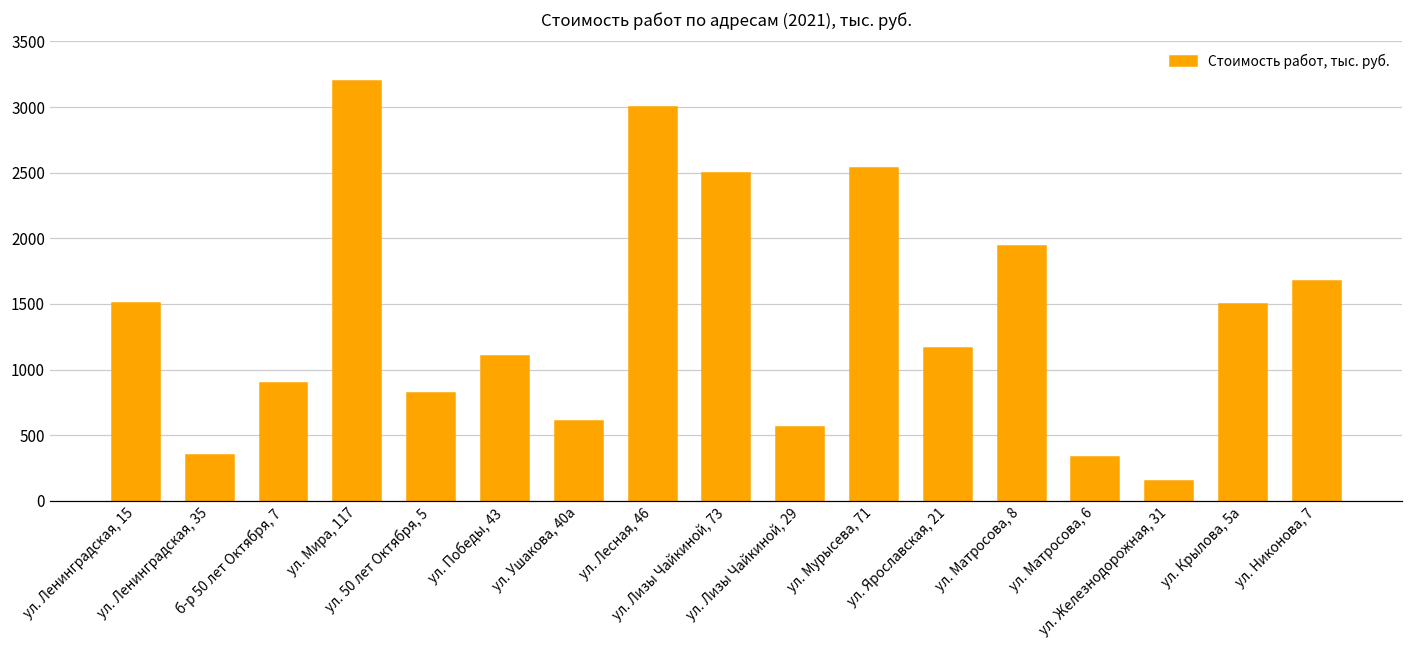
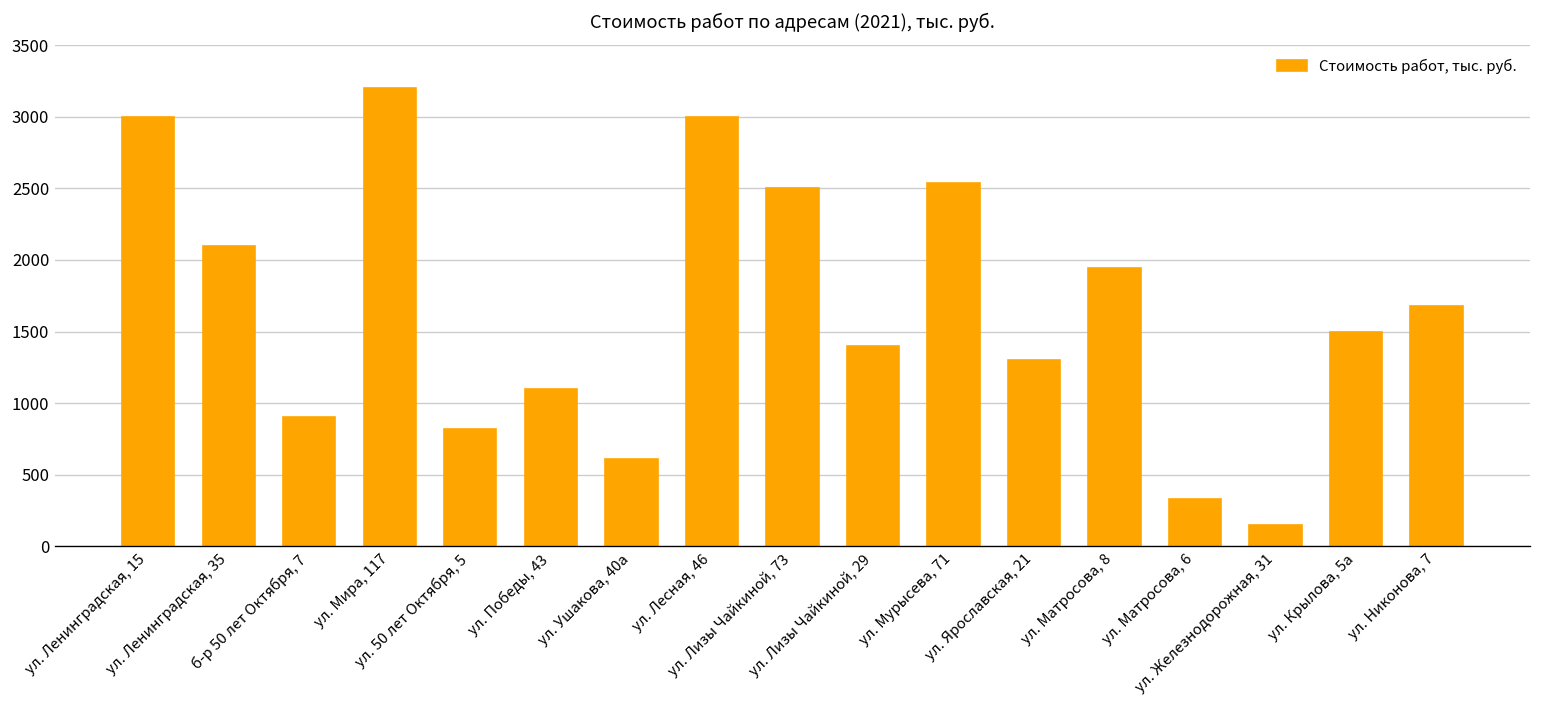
  {
-   "ул. Ленинградская, 15": 1510,
-   "ул. Ленинградская, 35": 350,
+   "ул. Ленинградская, 15": 3000,
+   "ул. Ленинградская, 35": 2100,
    "б-р 50 лет Октября, 7": 900,
    "ул. Мира, 117": 3200,
    "ул. 50 лет Октября, 5": 820,
    "ул. Победы, 43": 1100,
    "ул. Ушакова, 40а": 610,
    "ул. Лесная, 46": 3000,
    "ул. Лизы Чайкиной, 73": 2500,
-   "ул. Лизы Чайкиной, 29": 560,
+   "ул. Лизы Чайкиной, 29": 1400,
    "ул. Мурысева, 71": 2540,
-   "ул. Ярославская, 21": 1160,
+   "ул. Ярославская, 21": 1300,
    "ул. Матросова, 8": 1940,
    "ул. Матросова, 6": 330,
    "ул. Железнодорожная, 31": 150,
    "ул. Крылова, 5а": 1500,
    "ул. Никонова, 7": 1680
  }
